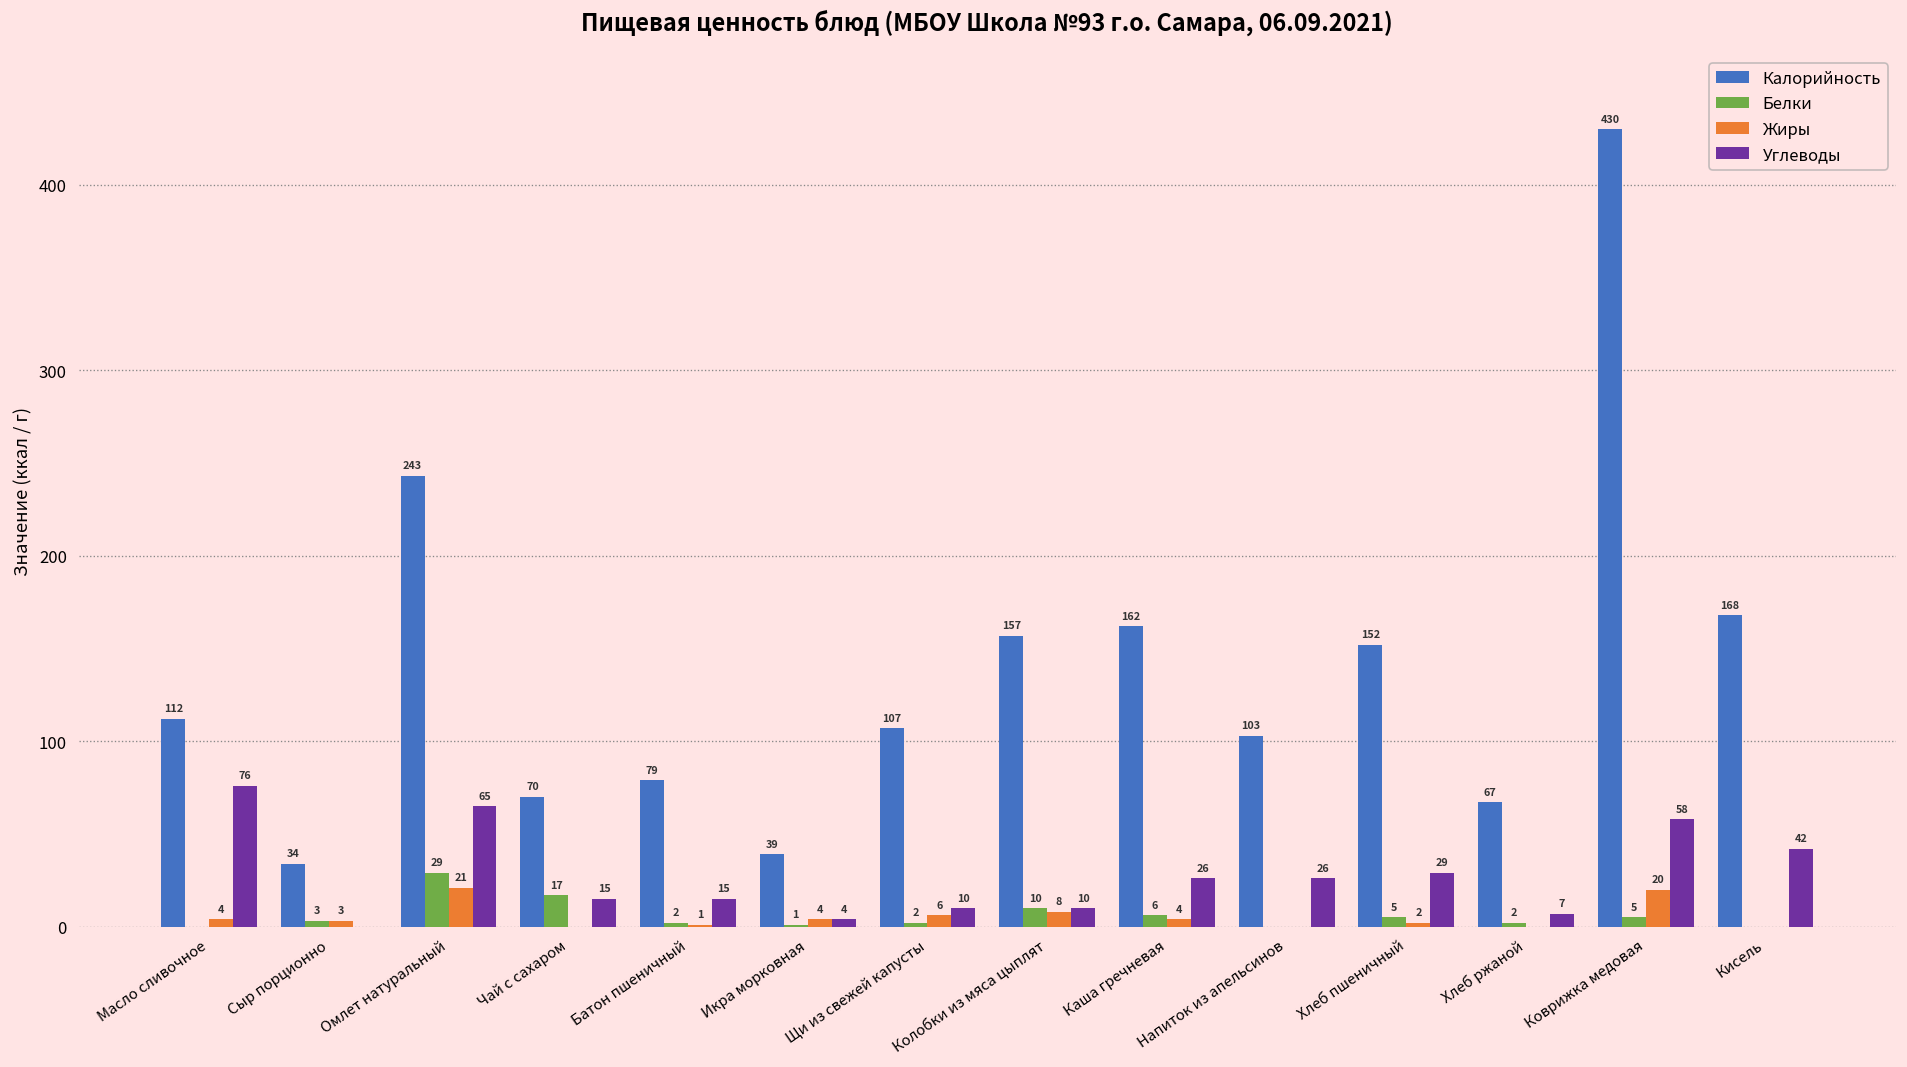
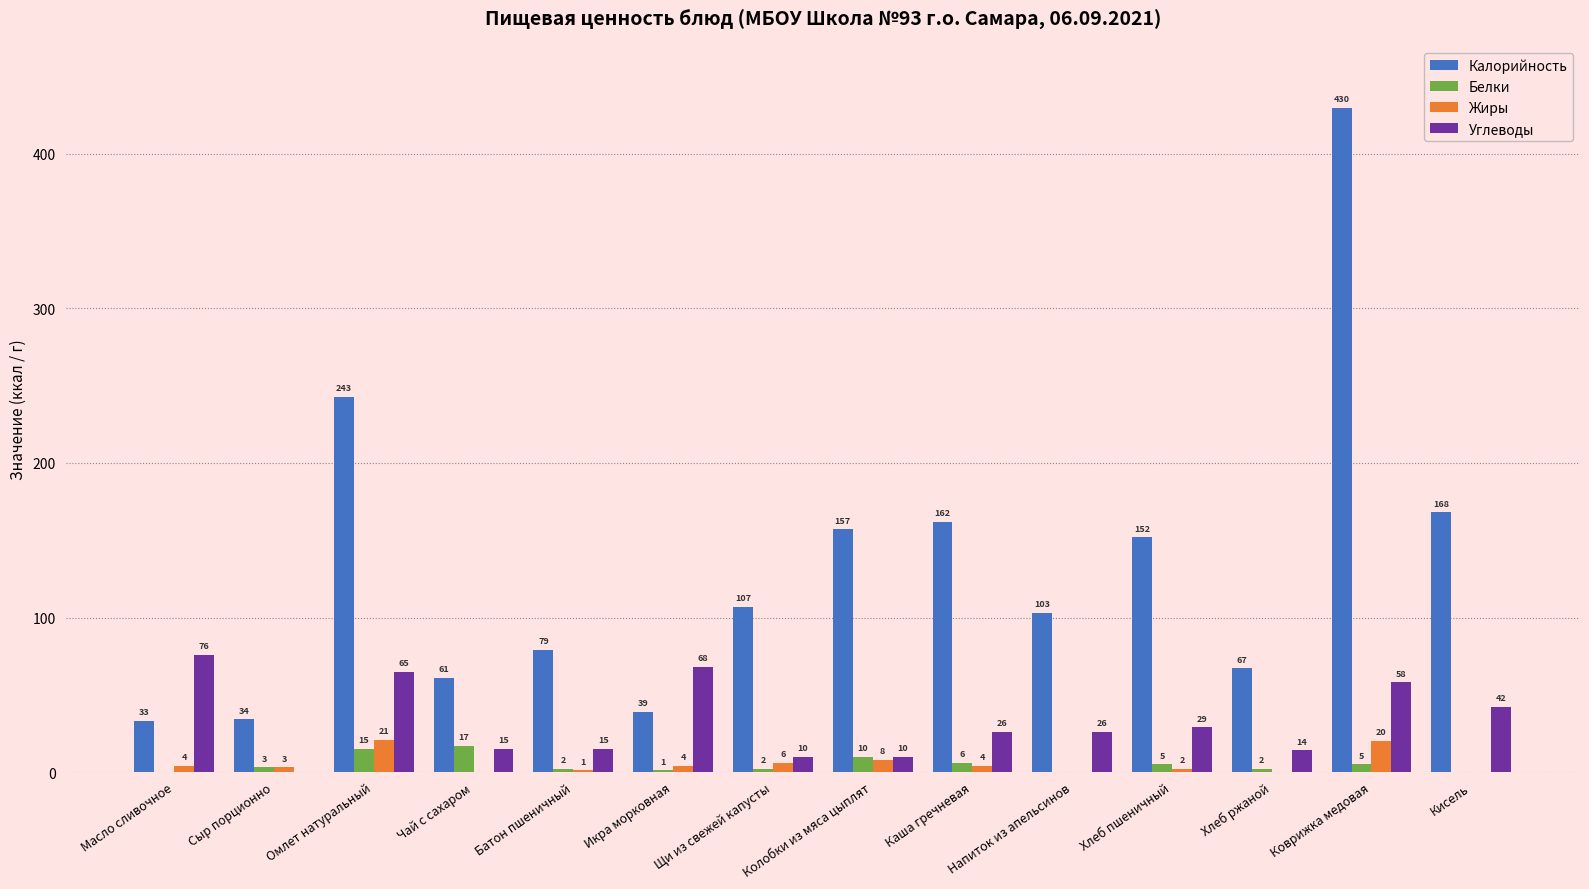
  {
    "Калорийность": {
-     "Масло сливочное": 112,
+     "Масло сливочное": 33,
      "Сыр порционно": 34,
      "Омлет натуральный": 243,
-     "Чай с сахаром": 70,
+     "Чай с сахаром": 61,
      "Батон пшеничный": 79,
      "Икра морковная": 39,
      "Щи из свежей капусты": 107,
      "Колобки из мяса цыплят": 157,
      "Каша гречневая": 162,
      "Напиток из апельсинов": 103,
      "Хлеб пшеничный": 152,
      "Хлеб ржаной": 67,
      "Коврижка медовая": 430,
      "Кисель": 168
    },
    "Белки": {
      "Сыр порционно": 3,
-     "Омлет натуральный": 29,
+     "Омлет натуральный": 15,
      "Чай с сахаром": 17,
      "Батон пшеничный": 2,
      "Икра морковная": 1,
      "Щи из свежей капусты": 2,
      "Колобки из мяса цыплят": 10,
      "Каша гречневая": 6,
      "Хлеб пшеничный": 5,
      "Хлеб ржаной": 2,
      "Коврижка медовая": 5
    },
    "Жиры": {
      "Масло сливочное": 4,
      "Сыр порционно": 3,
      "Омлет натуральный": 21,
      "Батон пшеничный": 1,
      "Икра морковная": 4,
      "Щи из свежей капусты": 6,
      "Колобки из мяса цыплят": 8,
      "Каша гречневая": 4,
      "Хлеб пшеничный": 2,
      "Коврижка медовая": 20
    },
    "Углеводы": {
      "Масло сливочное": 76,
      "Омлет натуральный": 65,
      "Чай с сахаром": 15,
      "Батон пшеничный": 15,
-     "Икра морковная": 4,
+     "Икра морковная": 68,
      "Щи из свежей капусты": 10,
      "Колобки из мяса цыплят": 10,
      "Каша гречневая": 26,
      "Напиток из апельсинов": 26,
      "Хлеб пшеничный": 29,
-     "Хлеб ржаной": 7,
+     "Хлеб ржаной": 14,
      "Коврижка медовая": 58,
      "Кисель": 42
    }
  }
